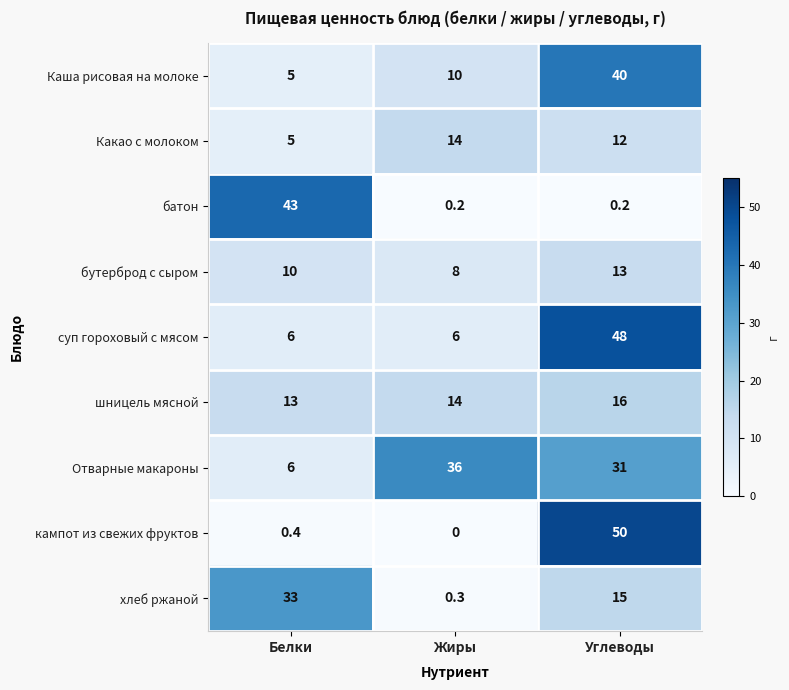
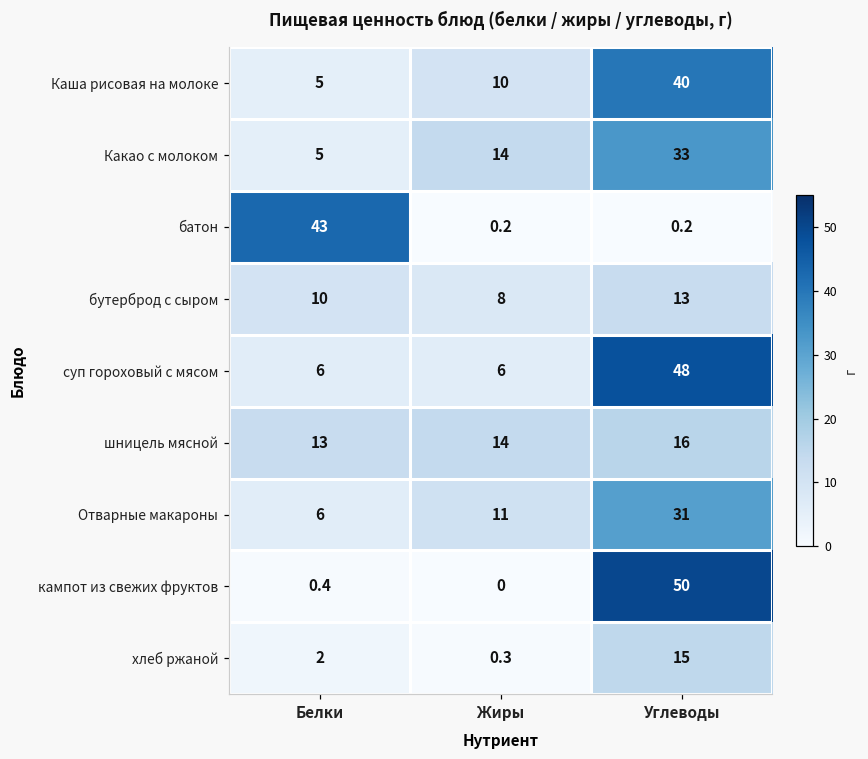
  {
    "Каша рисовая на молоке": {
      "Белки": 5,
      "Жиры": 10,
      "Углеводы": 40
    },
    "Какао с молоком": {
      "Белки": 5,
      "Жиры": 14,
-     "Углеводы": 12
+     "Углеводы": 33
    },
    "батон": {
      "Белки": 43,
      "Жиры": 0.2,
      "Углеводы": 0.2
    },
    "бутерброд с сыром": {
      "Белки": 10,
      "Жиры": 8,
      "Углеводы": 13
    },
    "суп гороховый с мясом": {
      "Белки": 6,
      "Жиры": 6,
      "Углеводы": 48
    },
    "шницель мясной": {
      "Белки": 13,
      "Жиры": 14,
      "Углеводы": 16
    },
    "Отварные макароны": {
      "Белки": 6,
-     "Жиры": 36,
+     "Жиры": 11,
      "Углеводы": 31
    },
    "кампот из свежих фруктов": {
      "Белки": 0.4,
      "Жиры": 0,
      "Углеводы": 50
    },
    "хлеб ржаной": {
-     "Белки": 33,
+     "Белки": 2,
      "Жиры": 0.3,
      "Углеводы": 15
    }
  }
